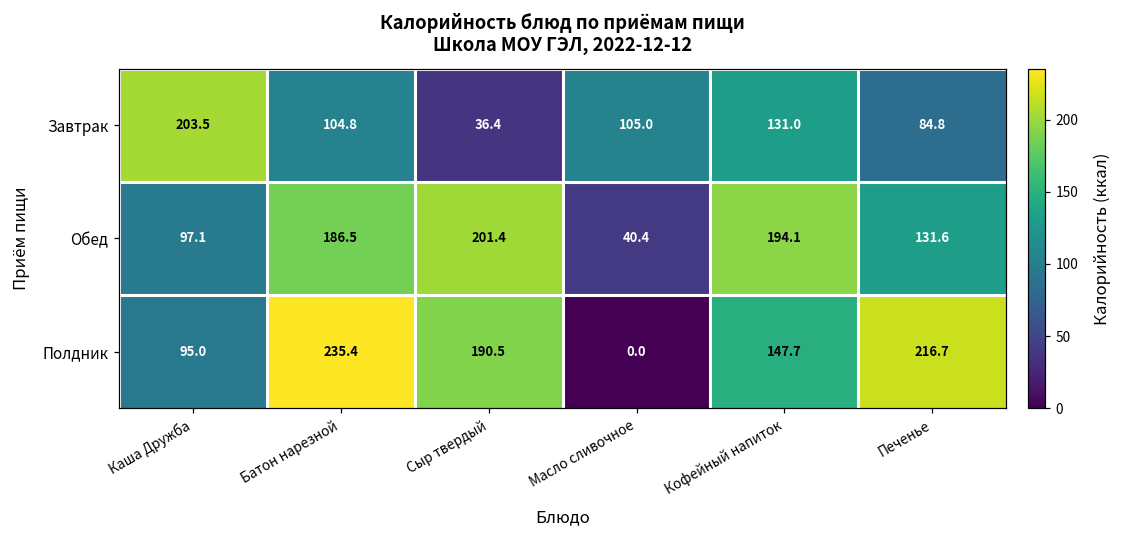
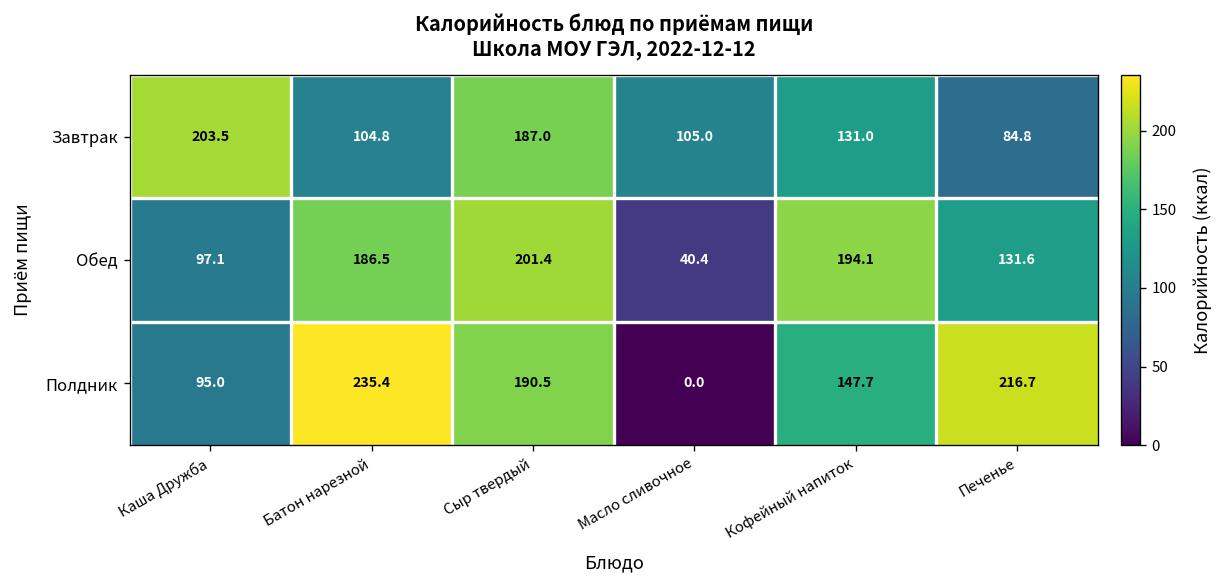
  {
    "Завтрак": {
      "Каша Дружба": 203.5,
      "Батон нарезной": 104.8,
-     "Сыр твердый": 36.4,
+     "Сыр твердый": 187.0,
      "Масло сливочное": 105.0,
      "Кофейный напиток": 131.0,
      "Печенье": 84.8
    },
    "Обед": {
      "Каша Дружба": 97.1,
      "Батон нарезной": 186.5,
      "Сыр твердый": 201.4,
      "Масло сливочное": 40.4,
      "Кофейный напиток": 194.1,
      "Печенье": 131.6
    },
    "Полдник": {
      "Каша Дружба": 95.0,
      "Батон нарезной": 235.4,
      "Сыр твердый": 190.5,
      "Масло сливочное": 0.0,
      "Кофейный напиток": 147.7,
      "Печенье": 216.7
    }
  }
